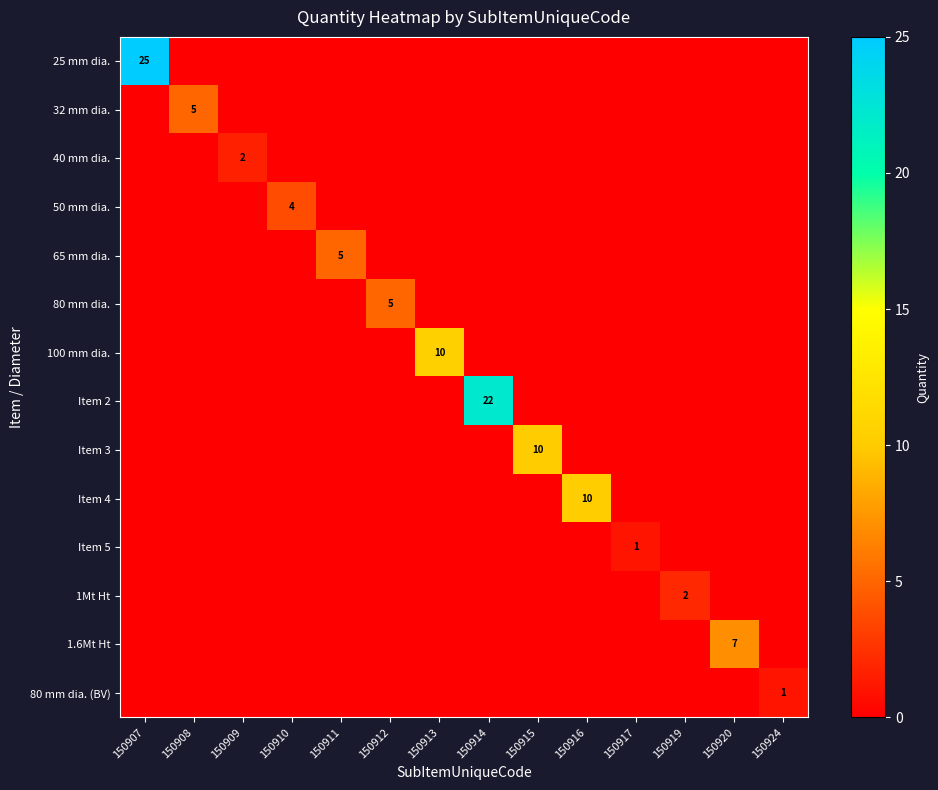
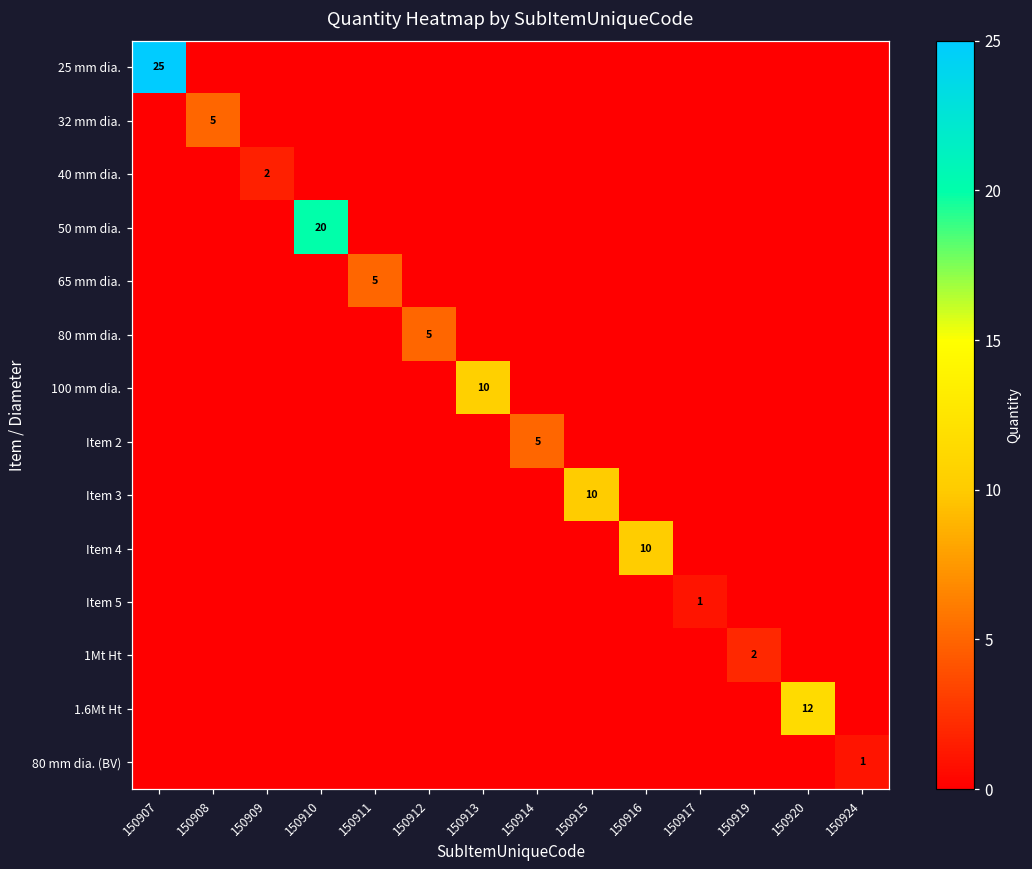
  {
    "25 mm dia.": {
      "150907": 25
    },
    "32 mm dia.": {
      "150908": 5
    },
    "40 mm dia.": {
      "150909": 2
    },
    "50 mm dia.": {
-     "150910": 4
+     "150910": 20
    },
    "65 mm dia.": {
      "150911": 5
    },
    "80 mm dia.": {
      "150912": 5
    },
    "100 mm dia.": {
      "150913": 10
    },
    "Item 2": {
-     "150914": 22
+     "150914": 5
    },
    "Item 3": {
      "150915": 10
    },
    "Item 4": {
      "150916": 10
    },
    "Item 5": {
      "150917": 1
    },
    "1Mt Ht": {
      "150919": 2
    },
    "1.6Mt Ht": {
-     "150920": 7
+     "150920": 12
    },
    "80 mm dia. (BV)": {
      "150924": 1
    }
  }
